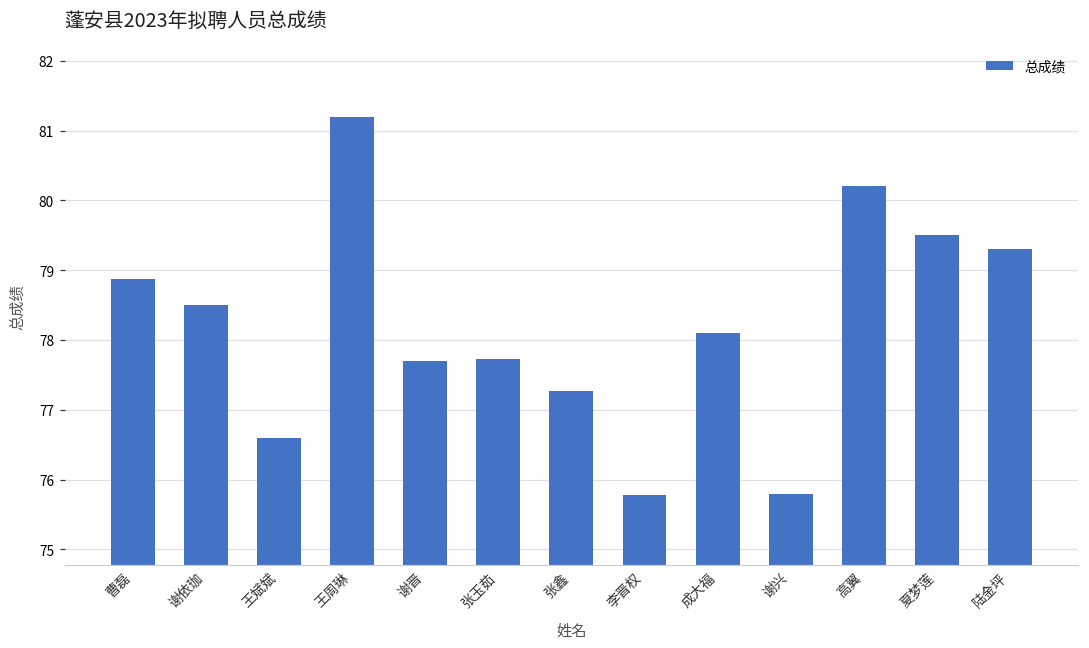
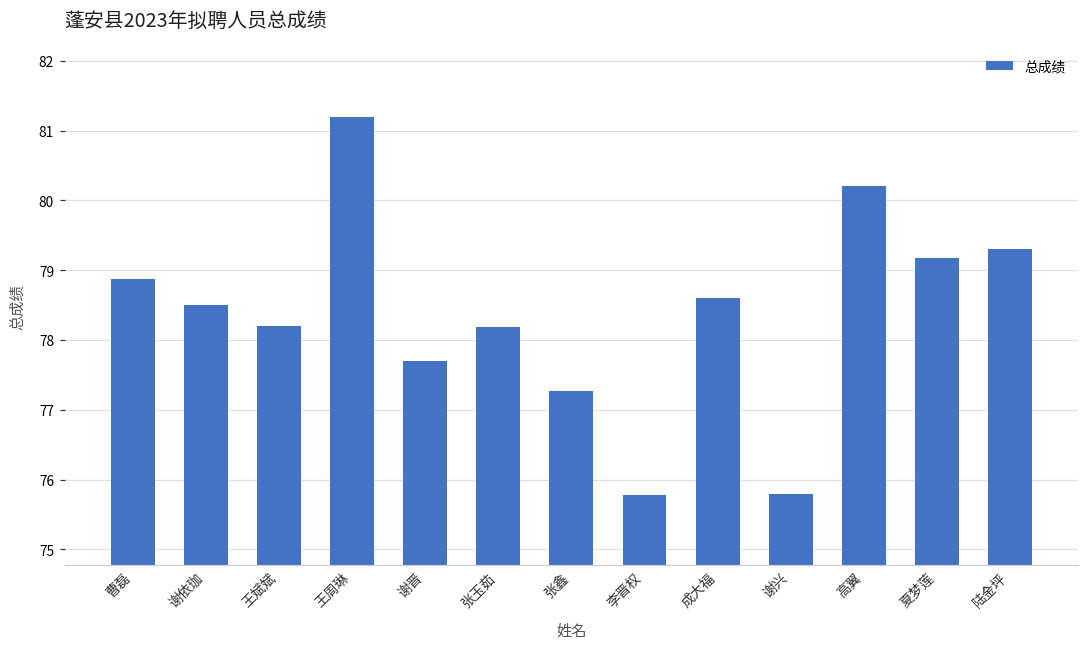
  {
    "曹磊": 78.9,
    "谢依珈": 78.5,
-   "王斌斌": 76.6,
+   "王斌斌": 78.2,
    "王周琳": 81.2,
    "谢晋": 77.7,
-   "张玉茹": 77.7,
+   "张玉茹": 78.2,
    "张鑫": 77.3,
    "李晋权": 75.8,
-   "成大福": 78.1,
+   "成大福": 78.6,
    "谢兴": 75.8,
    "高翼": 80.2,
-   "夏梦莲": 79.5,
+   "夏梦莲": 79.2,
    "陆金坪": 79.3
  }
